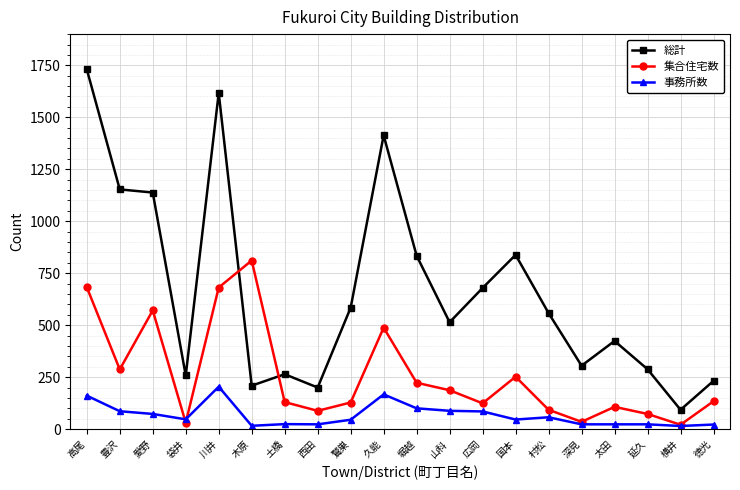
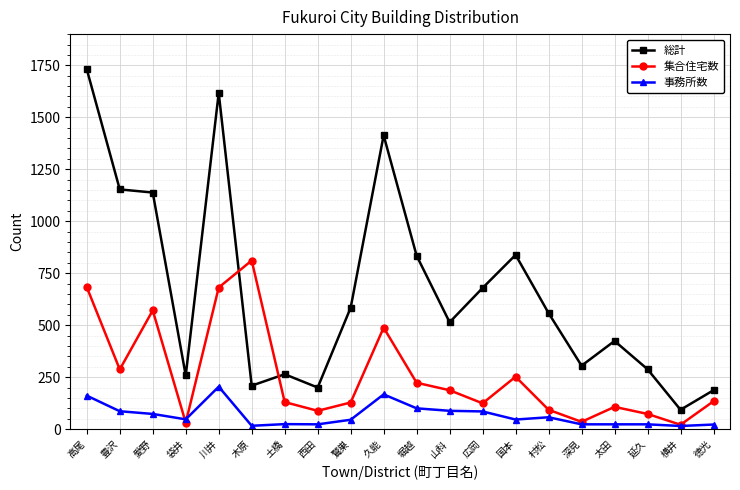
  {
    "総計": {
      "高尾": 1730,
      "豊沢": 1150,
      "愛野": 1140,
      "袋井": 260,
      "川井": 1620,
      "木原": 210,
      "土橋": 260,
      "西田": 200,
      "鷲巣": 580,
      "久能": 1410,
      "堀越": 830,
      "山科": 510,
      "広岡": 680,
      "国本": 840,
      "村松": 560,
      "深見": 310,
      "太田": 420,
      "延久": 290,
      "横井": 90,
-     "徳光": 230
+     "徳光": 190
    },
    "集合住宅数": {
      "高尾": 680,
      "豊沢": 290,
      "愛野": 570,
      "袋井": 30,
      "川井": 680,
      "木原": 810,
      "土橋": 130,
      "西田": 90,
      "鷲巣": 130,
      "久能": 490,
      "堀越": 220,
      "山科": 190,
      "広岡": 120,
      "国本": 250,
      "村松": 90,
      "太田": 110,
      "延久": 70,
      "徳光": 130
    },
    "事務所数": {
      "高尾": 160,
      "豊沢": 90,
      "愛野": 70,
      "袋井": 50,
      "川井": 200,
      "木原": 20,
      "土橋": 20,
      "西田": 20,
      "鷲巣": 50,
      "久能": 170,
      "堀越": 100,
      "山科": 90,
      "広岡": 90,
      "国本": 50,
      "村松": 60,
      "太田": 20,
      "延久": 20,
      "徳光": 20
    }
  }
